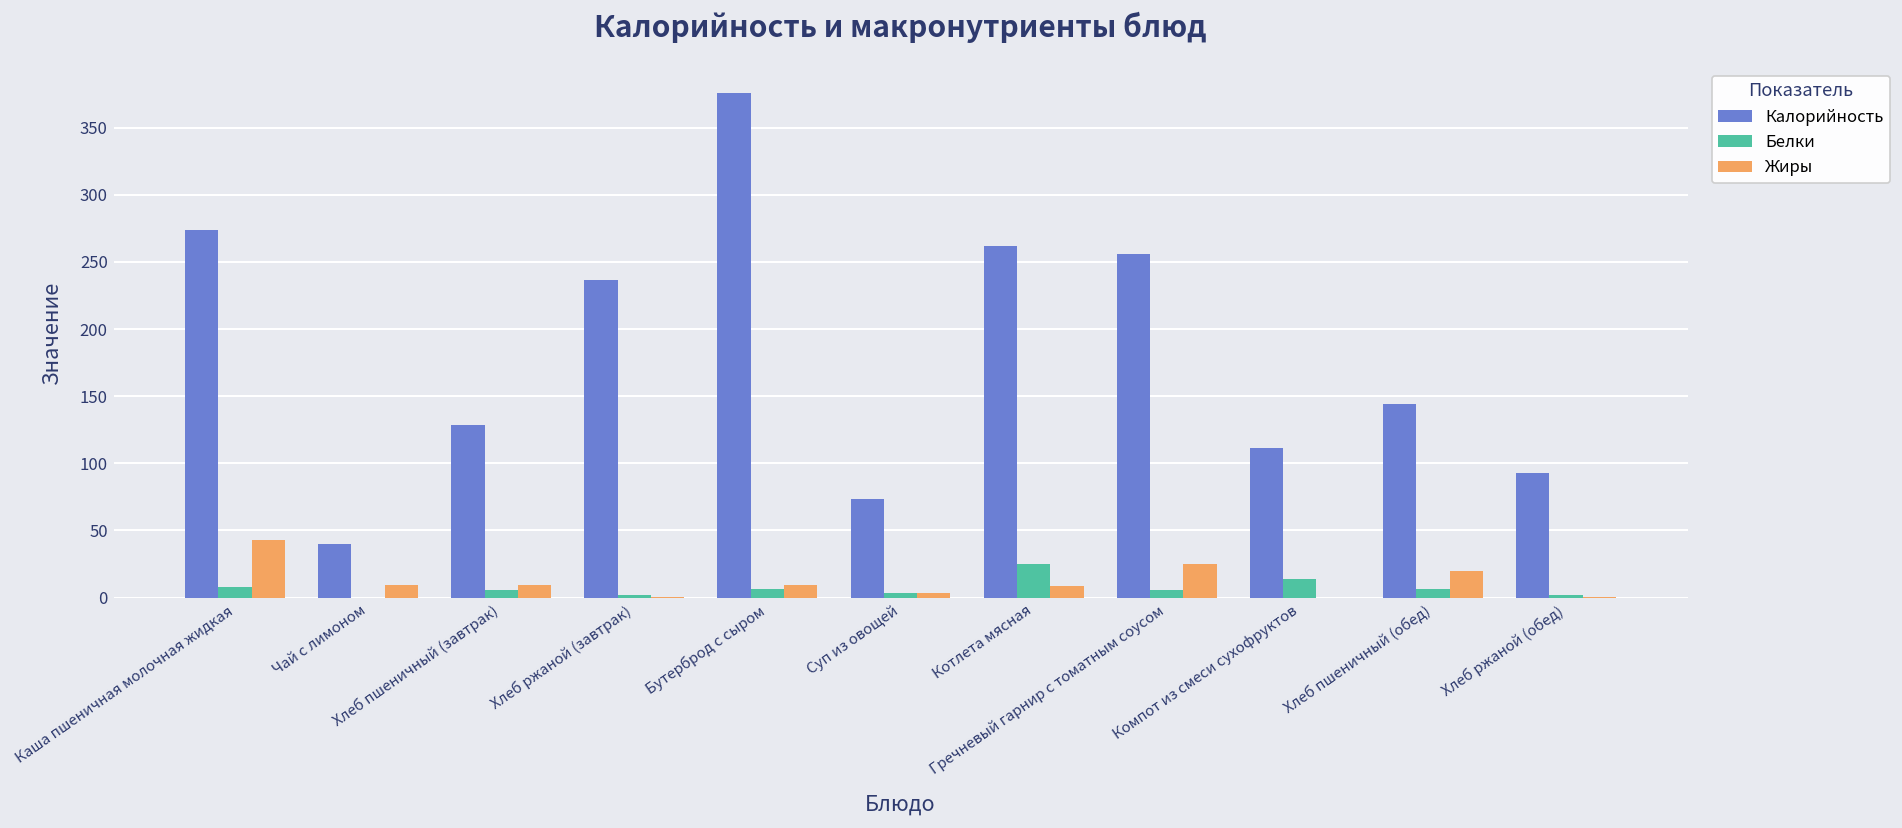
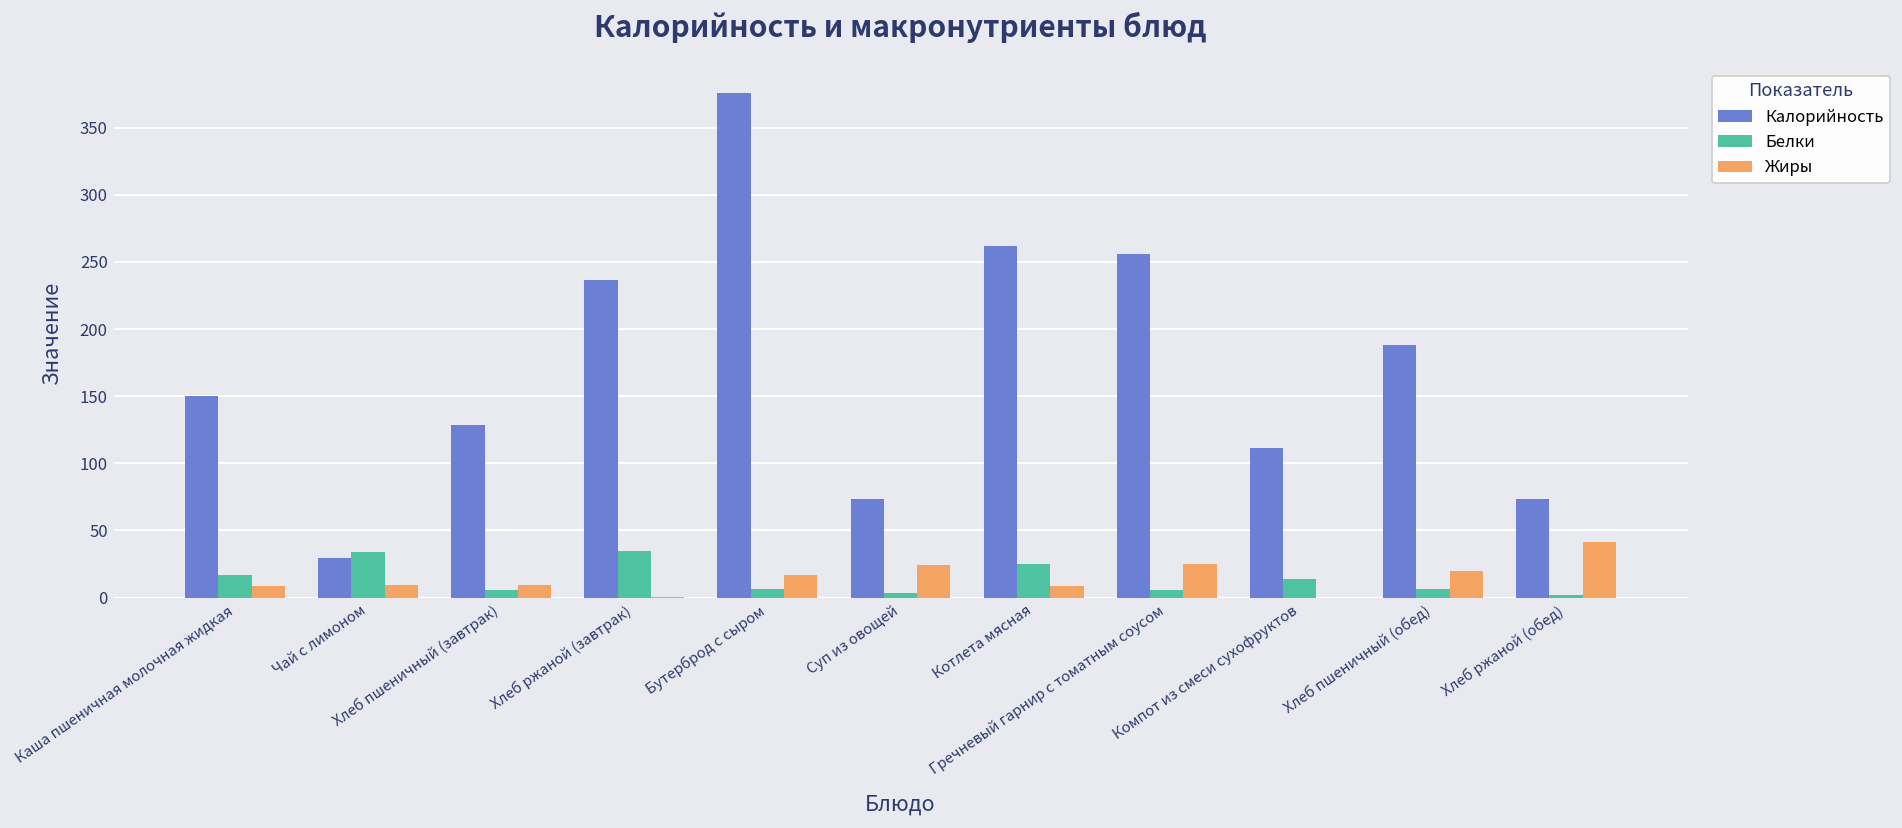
  {
    "Калорийность": {
-     "Каша пшеничная молочная жидкая": 274,
-     "Чай с лимоном": 40,
+     "Каша пшеничная молочная жидкая": 150,
+     "Чай с лимоном": 30,
      "Хлеб пшеничный (завтрак)": 129,
      "Хлеб ржаной (завтрак)": 237,
      "Бутерброд с сыром": 376,
      "Суп из овощей": 73,
      "Котлета мясная": 262,
      "Гречневый гарнир с томатным соусом": 256,
      "Компот из смеси сухофруктов": 111,
-     "Хлеб пшеничный (обед)": 145,
-     "Хлеб ржаной (обед)": 93
+     "Хлеб пшеничный (обед)": 188,
+     "Хлеб ржаной (обед)": 73
    },
    "Белки": {
-     "Каша пшеничная молочная жидкая": 8,
-     "Чай с лимоном": 0,
+     "Каша пшеничная молочная жидкая": 17,
+     "Чай с лимоном": 34,
      "Хлеб пшеничный (завтрак)": 6,
-     "Хлеб ржаной (завтрак)": 2,
+     "Хлеб ржаной (завтрак)": 35,
      "Бутерброд с сыром": 7,
      "Суп из овощей": 3,
      "Котлета мясная": 25,
      "Гречневый гарнир с томатным соусом": 6,
      "Компот из смеси сухофруктов": 14,
      "Хлеб пшеничный (обед)": 6,
      "Хлеб ржаной (обед)": 2
    },
    "Жиры": {
-     "Каша пшеничная молочная жидкая": 43,
+     "Каша пшеничная молочная жидкая": 9,
      "Чай с лимоном": 9,
      "Хлеб пшеничный (завтрак)": 9,
-     "Бутерброд с сыром": 9,
-     "Суп из овощей": 3,
+     "Бутерброд с сыром": 17,
+     "Суп из овощей": 24,
      "Котлета мясная": 9,
      "Гречневый гарнир с томатным соусом": 25,
      "Компот из смеси сухофруктов": 0,
      "Хлеб пшеничный (обед)": 20,
-     "Хлеб ржаной (обед)": 0
+     "Хлеб ржаной (обед)": 42
    }
  }
